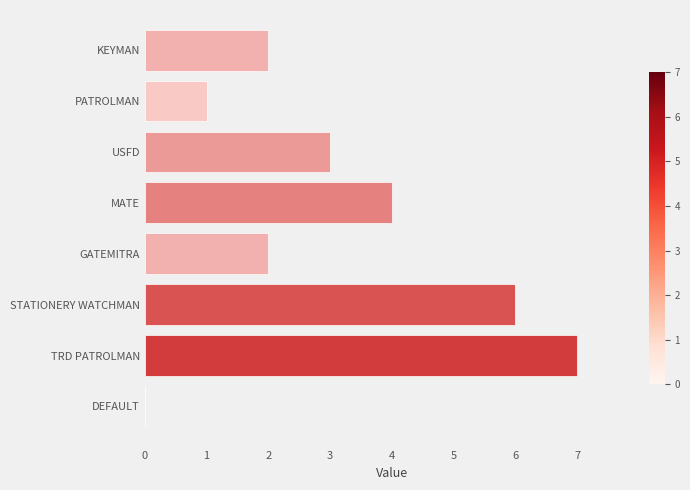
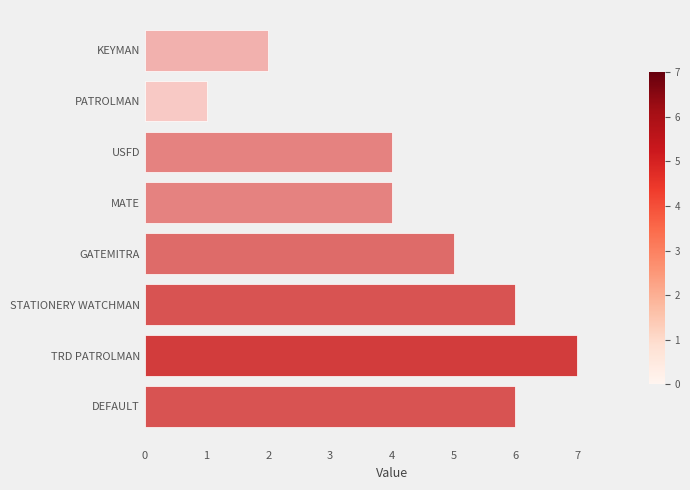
  {
    "KEYMAN": 2,
    "PATROLMAN": 1,
-   "USFD": 3,
+   "USFD": 4,
    "MATE": 4,
-   "GATEMITRA": 2,
+   "GATEMITRA": 5,
    "STATIONERY WATCHMAN": 6,
    "TRD PATROLMAN": 7,
-   "DEFAULT": 0
+   "DEFAULT": 6
  }
